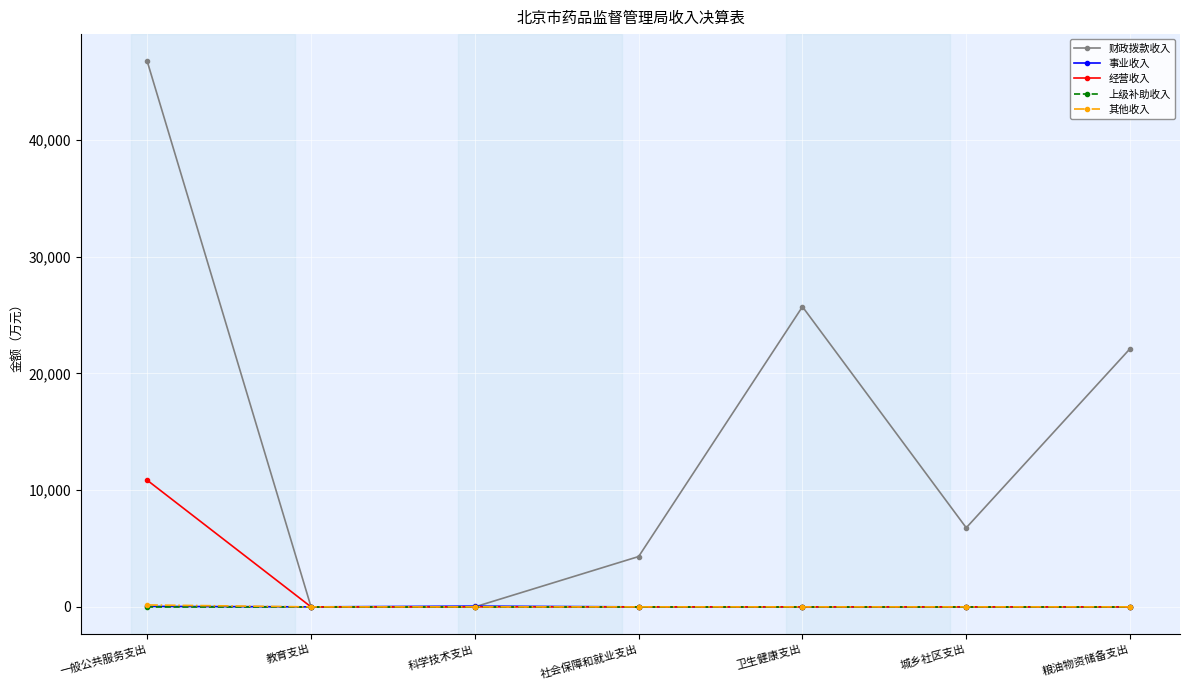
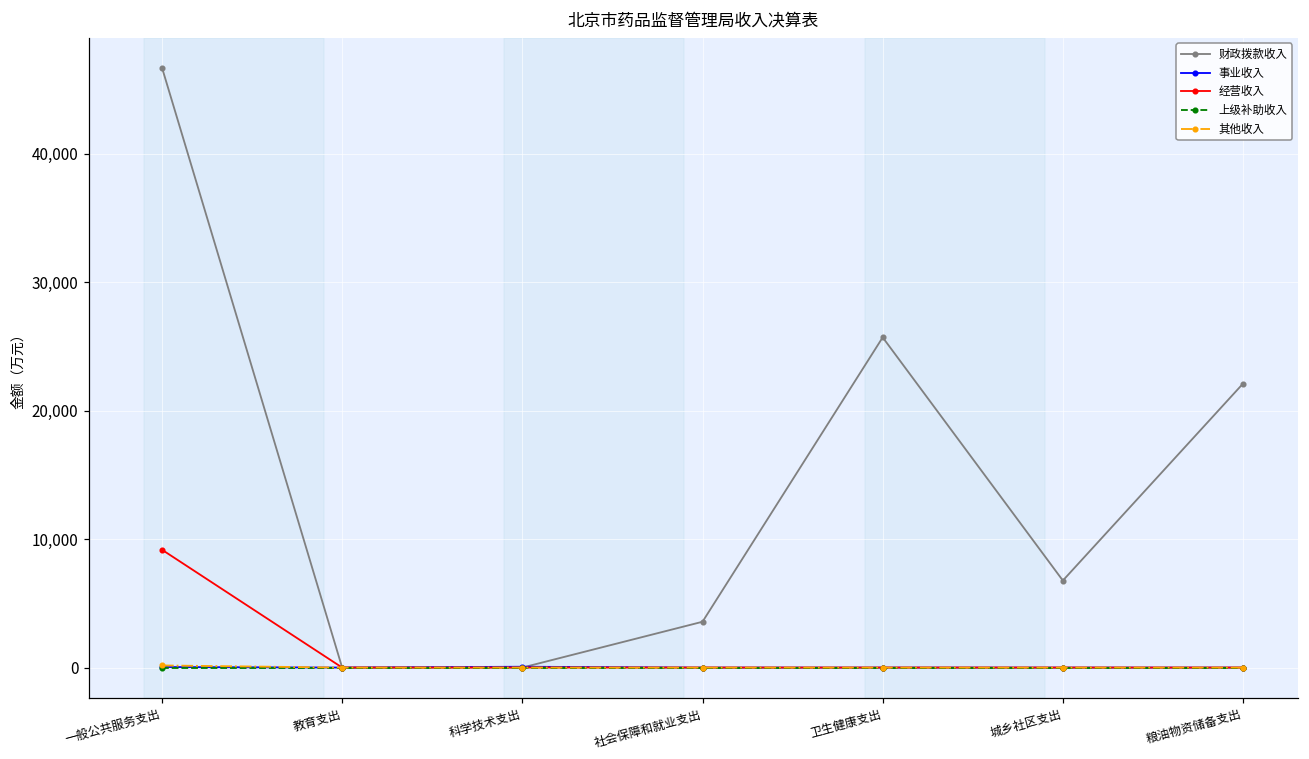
  {
    "财政拨款收入": {
      "一般公共服务支出": "46,700",
-     "社会保障和就业支出": "4,300",
+     "社会保障和就业支出": "3,600",
      "卫生健康支出": "25,700",
      "城乡社区支出": "6,800",
      "粮油物资储备支出": "22,100"
    },
    "经营收入": {
-     "一般公共服务支出": "10,800"
+     "一般公共服务支出": "9,200"
    }
  }
